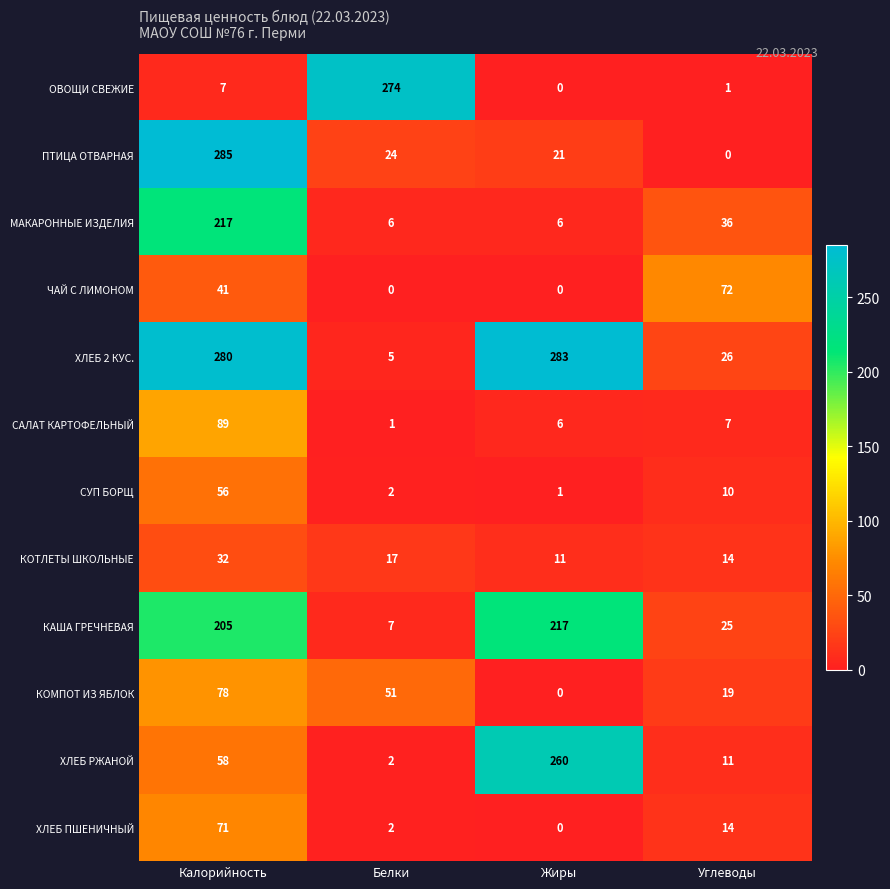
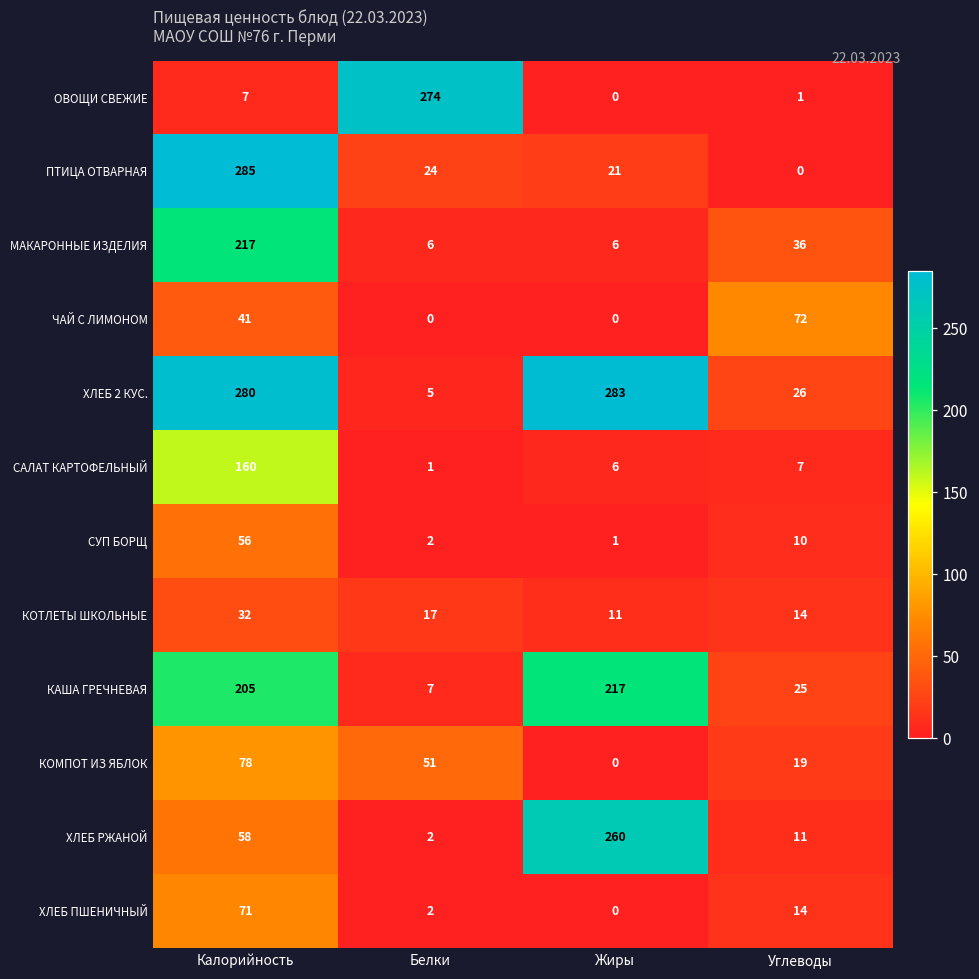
  {
    "ОВОЩИ СВЕЖИЕ": {
      "Калорийность": 7,
      "Белки": 274,
      "Жиры": 0,
      "Углеводы": 1
    },
    "ПТИЦА ОТВАРНАЯ": {
      "Калорийность": 285,
      "Белки": 24,
      "Жиры": 21,
      "Углеводы": 0
    },
    "МАКАРОННЫЕ ИЗДЕЛИЯ": {
      "Калорийность": 217,
      "Белки": 6,
      "Жиры": 6,
      "Углеводы": 36
    },
    "ЧАЙ С ЛИМОНОМ": {
      "Калорийность": 41,
      "Белки": 0,
      "Жиры": 0,
      "Углеводы": 72
    },
    "ХЛЕБ 2 КУС.": {
      "Калорийность": 280,
      "Белки": 5,
      "Жиры": 283,
      "Углеводы": 26
    },
    "САЛАТ КАРТОФЕЛЬНЫЙ": {
-     "Калорийность": 89,
+     "Калорийность": 160,
      "Белки": 1,
      "Жиры": 6,
      "Углеводы": 7
    },
    "СУП БОРЩ": {
      "Калорийность": 56,
      "Белки": 2,
      "Жиры": 1,
      "Углеводы": 10
    },
    "КОТЛЕТЫ ШКОЛЬНЫЕ": {
      "Калорийность": 32,
      "Белки": 17,
      "Жиры": 11,
      "Углеводы": 14
    },
    "КАША ГРЕЧНЕВАЯ": {
      "Калорийность": 205,
      "Белки": 7,
      "Жиры": 217,
      "Углеводы": 25
    },
    "КОМПОТ ИЗ ЯБЛОК": {
      "Калорийность": 78,
      "Белки": 51,
      "Жиры": 0,
      "Углеводы": 19
    },
    "ХЛЕБ РЖАНОЙ": {
      "Калорийность": 58,
      "Белки": 2,
      "Жиры": 260,
      "Углеводы": 11
    },
    "ХЛЕБ ПШЕНИЧНЫЙ": {
      "Калорийность": 71,
      "Белки": 2,
      "Жиры": 0,
      "Углеводы": 14
    }
  }
